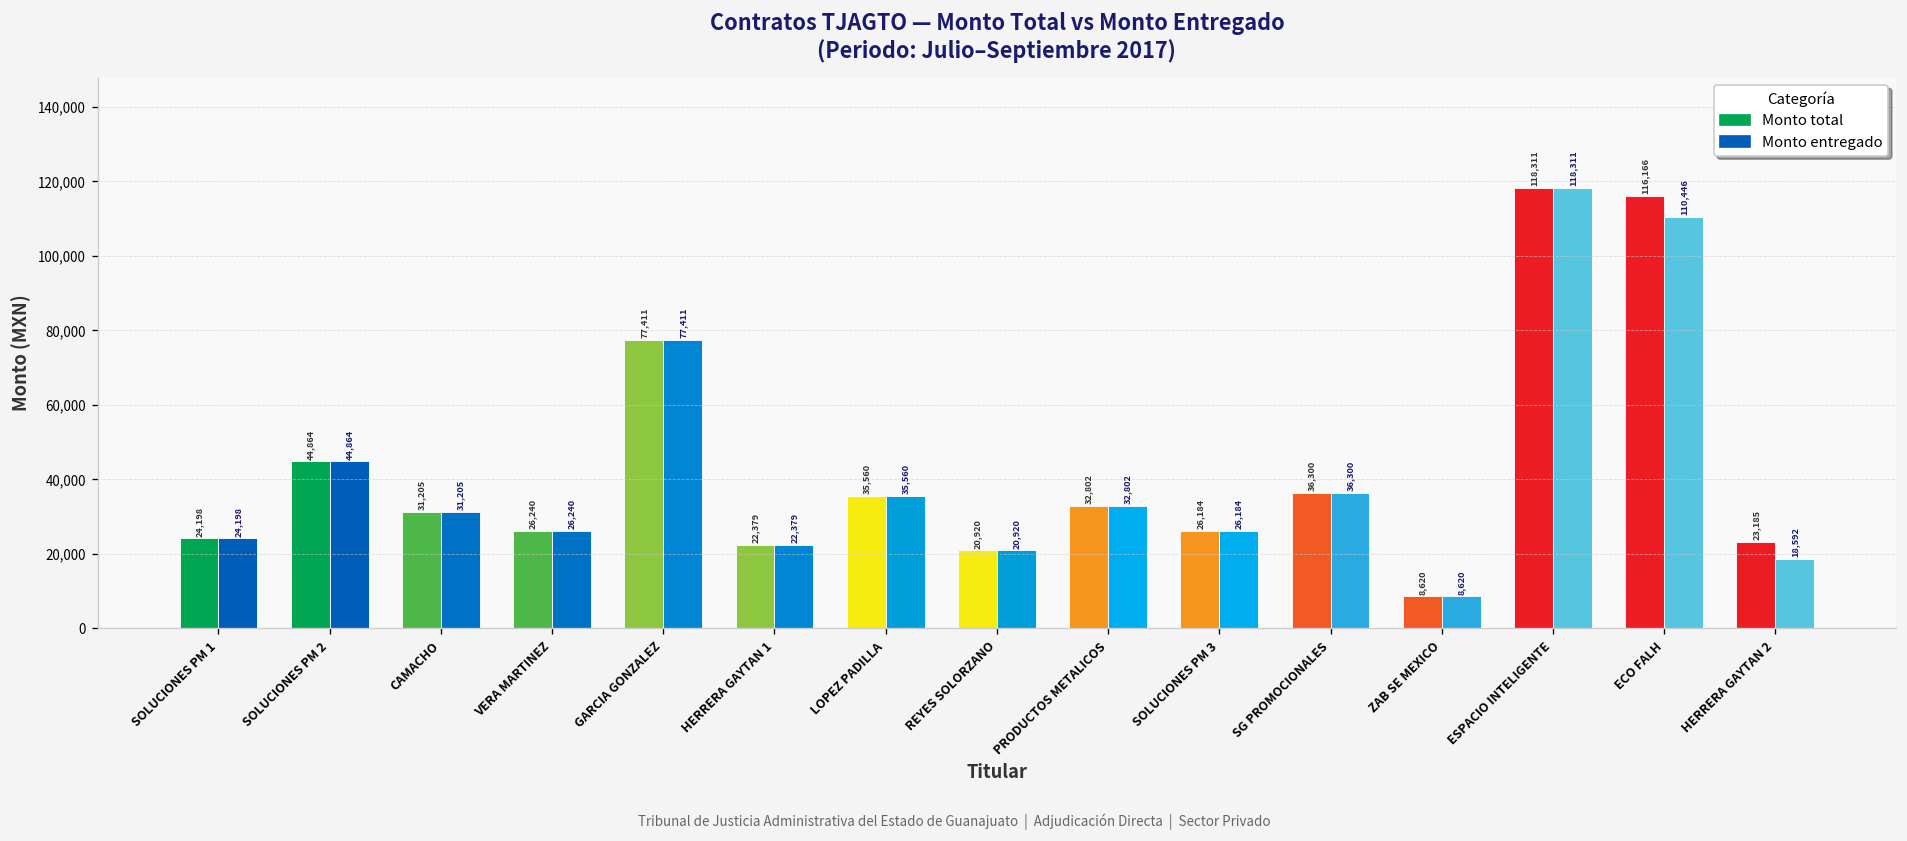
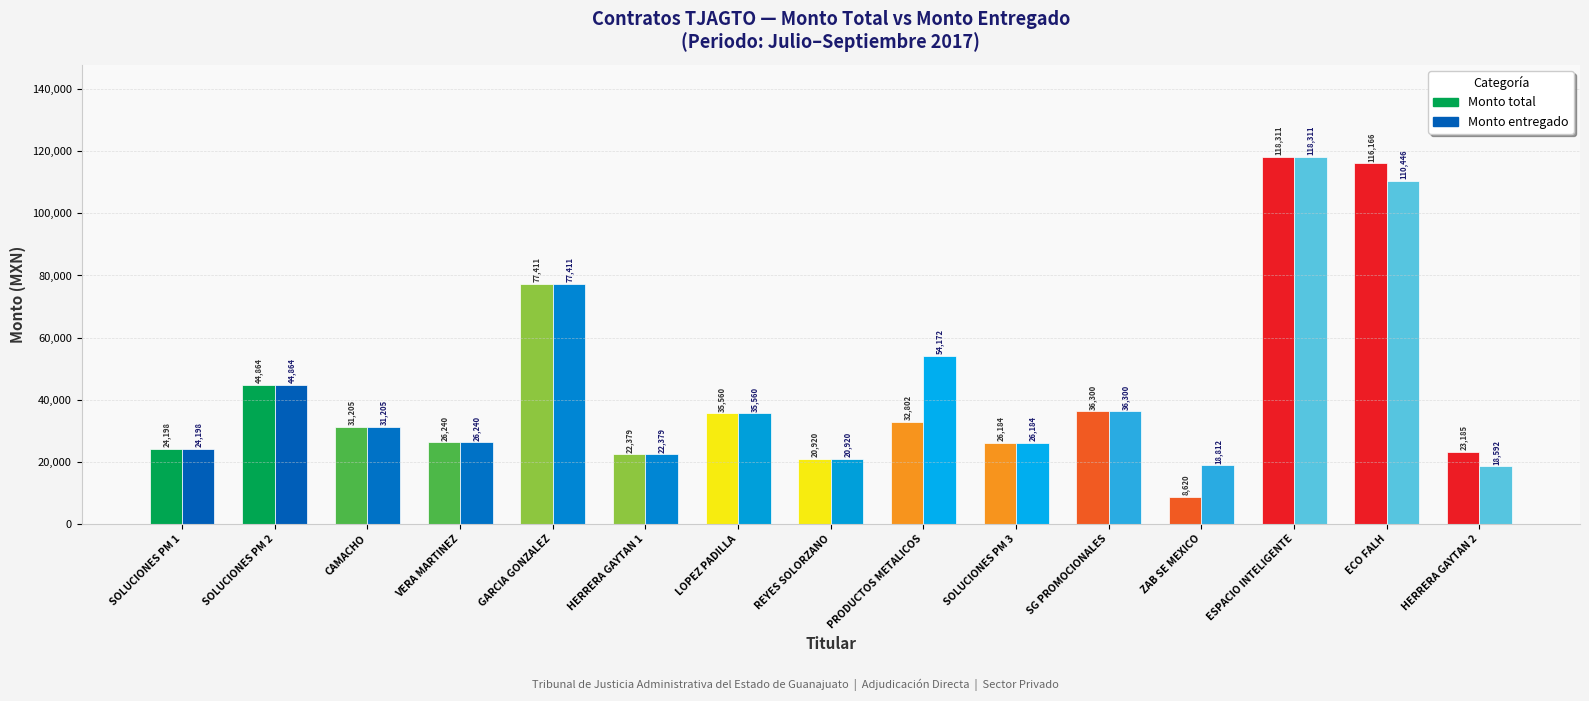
  {
    "Monto total": {
      "SOLUCIONES PM 1": "24,198",
      "SOLUCIONES PM 2": "44,864",
      "CAMACHO": "31,205",
      "VERA MARTINEZ": "26,240",
      "GARCIA GONZALEZ": "77,411",
      "HERRERA GAYTAN 1": "22,379",
      "LOPEZ PADILLA": "35,560",
      "REYES SOLORZANO": "20,920",
      "PRODUCTOS METALICOS": "32,802",
      "SOLUCIONES PM 3": "26,184",
      "SG PROMOCIONALES": "36,300",
      "ZAB SE MEXICO": "8,620",
      "ESPACIO INTELIGENTE": "118,311",
      "ECO FALH": "116,166",
      "HERRERA GAYTAN 2": "23,185"
    },
    "Monto entregado": {
      "SOLUCIONES PM 1": "24,198",
      "SOLUCIONES PM 2": "44,864",
      "CAMACHO": "31,205",
      "VERA MARTINEZ": "26,240",
      "GARCIA GONZALEZ": "77,411",
      "HERRERA GAYTAN 1": "22,379",
      "LOPEZ PADILLA": "35,560",
      "REYES SOLORZANO": "20,920",
-     "PRODUCTOS METALICOS": "32,802",
+     "PRODUCTOS METALICOS": "54,172",
      "SOLUCIONES PM 3": "26,184",
      "SG PROMOCIONALES": "36,300",
-     "ZAB SE MEXICO": "8,620",
+     "ZAB SE MEXICO": "18,812",
      "ESPACIO INTELIGENTE": "118,311",
      "ECO FALH": "110,446",
      "HERRERA GAYTAN 2": "18,592"
    }
  }
